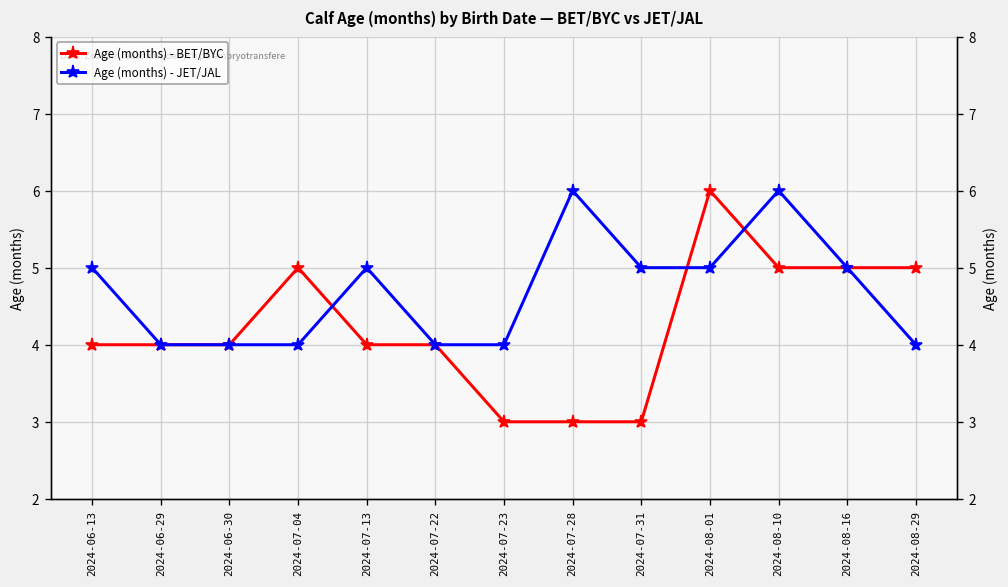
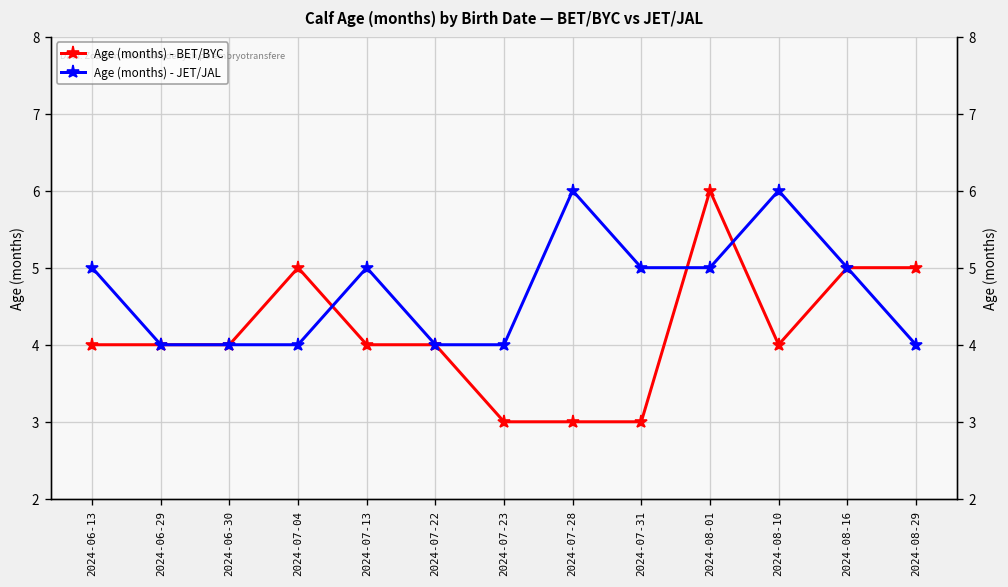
  {
    "Age (months) - BET/BYC": {
      "2024-06-13": 4,
      "2024-07-04": 5,
      "2024-07-13": 4,
      "2024-07-23": 3,
      "2024-07-28": 3,
      "2024-07-31": 3,
      "2024-08-01": 6,
-     "2024-08-10": 5,
+     "2024-08-10": 4,
      "2024-08-29": 5
    },
    "Age (months) - JET/JAL": {
      "2024-06-13": 5,
      "2024-07-04": 4,
      "2024-07-13": 5,
      "2024-07-23": 4,
      "2024-07-28": 6,
      "2024-07-31": 5,
      "2024-08-01": 5,
      "2024-08-10": 6,
      "2024-08-29": 4
    }
  }
